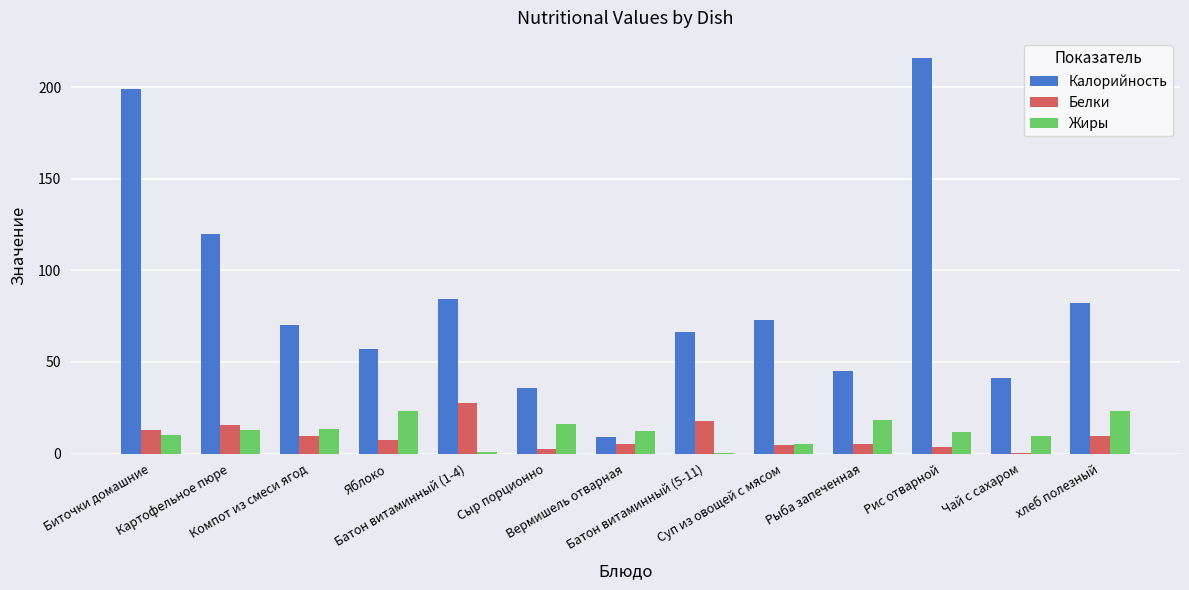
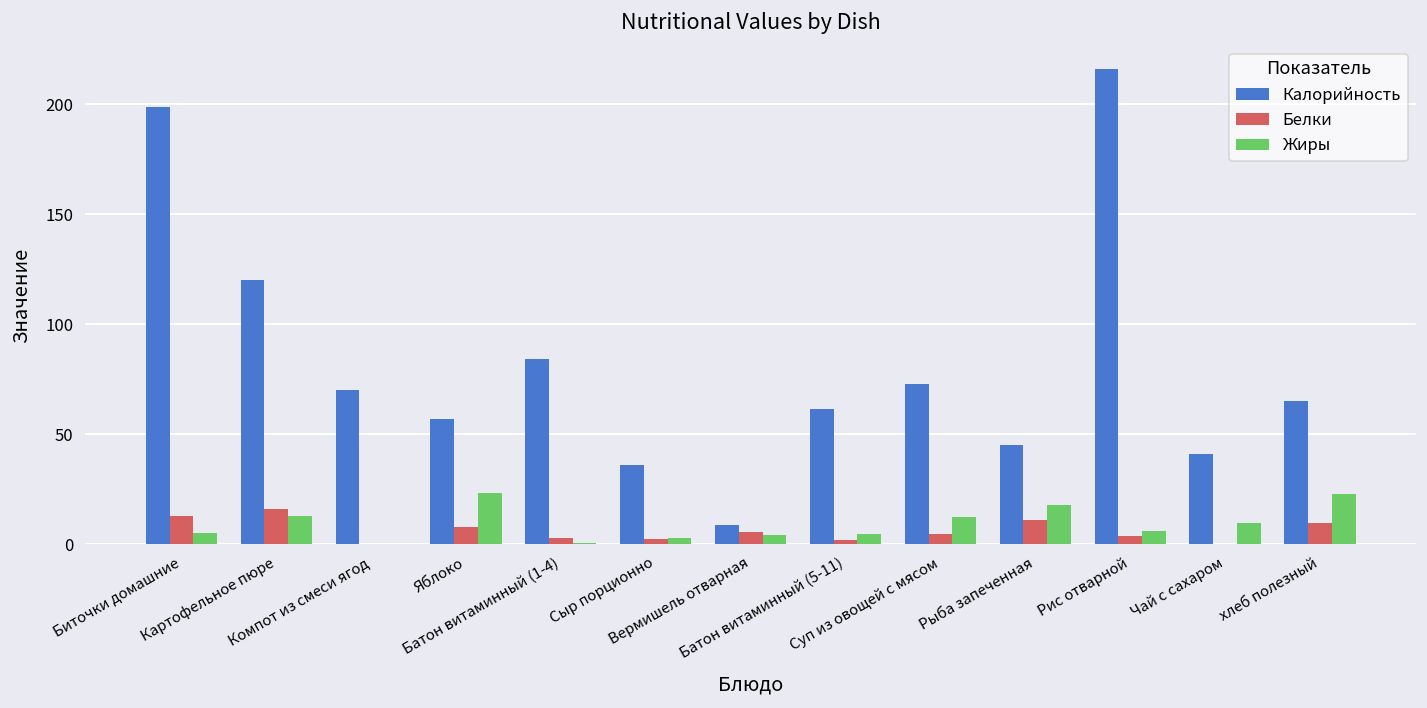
  {
    "Калорийность": {
      "Биточки домашние": 199,
      "Картофельное пюре": 120,
      "Компот из смеси ягод": 70,
      "Яблоко": 57,
      "Батон витаминный (1-4)": 84,
      "Сыр порционно": 36,
      "Вермишель отварная": 9,
-     "Батон витаминный (5-11)": 67,
+     "Батон витаминный (5-11)": 62,
      "Суп из овощей с мясом": 73,
      "Рыба запеченная": 45,
      "Рис отварной": 216,
      "Чай с сахаром": 41,
-     "хлеб полезный": 82
+     "хлеб полезный": 65
    },
    "Белки": {
      "Биточки домашние": 13,
      "Картофельное пюре": 16,
-     "Компот из смеси ягод": 9,
+     "Компот из смеси ягод": 0,
      "Яблоко": 8,
-     "Батон витаминный (1-4)": 28,
+     "Батон витаминный (1-4)": 3,
      "Сыр порционно": 2,
      "Вермишель отварная": 6,
-     "Батон витаминный (5-11)": 18,
+     "Батон витаминный (5-11)": 2,
      "Суп из овощей с мясом": 5,
-     "Рыба запеченная": 5,
+     "Рыба запеченная": 11,
      "Рис отварной": 4,
      "хлеб полезный": 10
    },
    "Жиры": {
-     "Биточки домашние": 10,
+     "Биточки домашние": 5,
      "Картофельное пюре": 13,
-     "Компот из смеси ягод": 13,
+     "Компот из смеси ягод": 0,
      "Яблоко": 24,
-     "Сыр порционно": 16,
-     "Вермишель отварная": 12,
-     "Батон витаминный (5-11)": 0,
-     "Суп из овощей с мясом": 5,
+     "Сыр порционно": 3,
+     "Вермишель отварная": 4,
+     "Батон витаминный (5-11)": 5,
+     "Суп из овощей с мясом": 12,
      "Рыба запеченная": 18,
-     "Рис отварной": 12,
+     "Рис отварной": 6,
      "Чай с сахаром": 10,
      "хлеб полезный": 23
    }
  }
